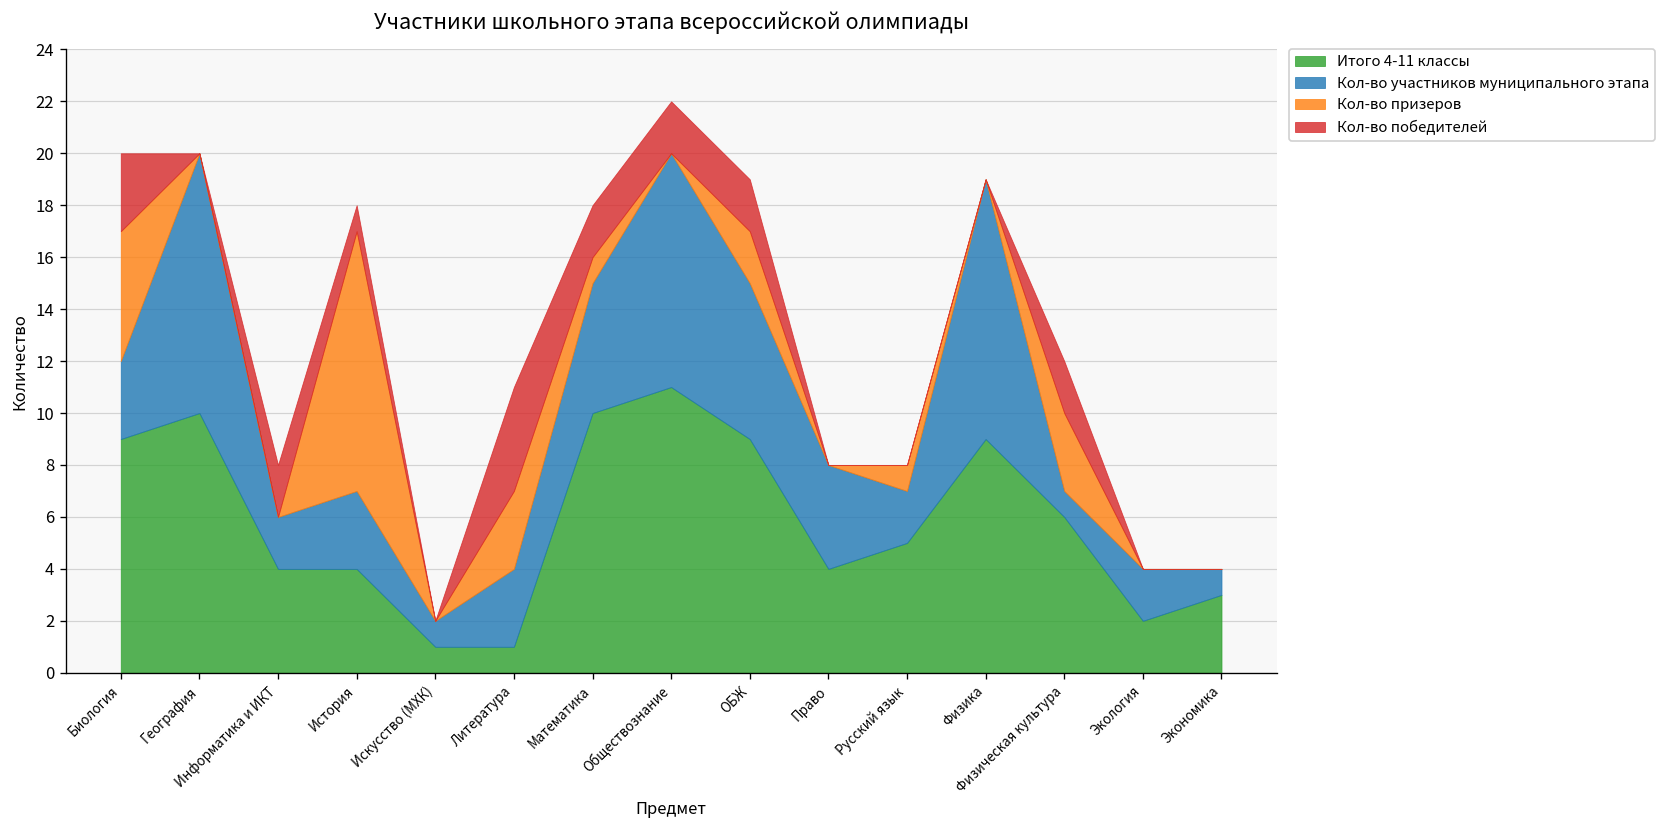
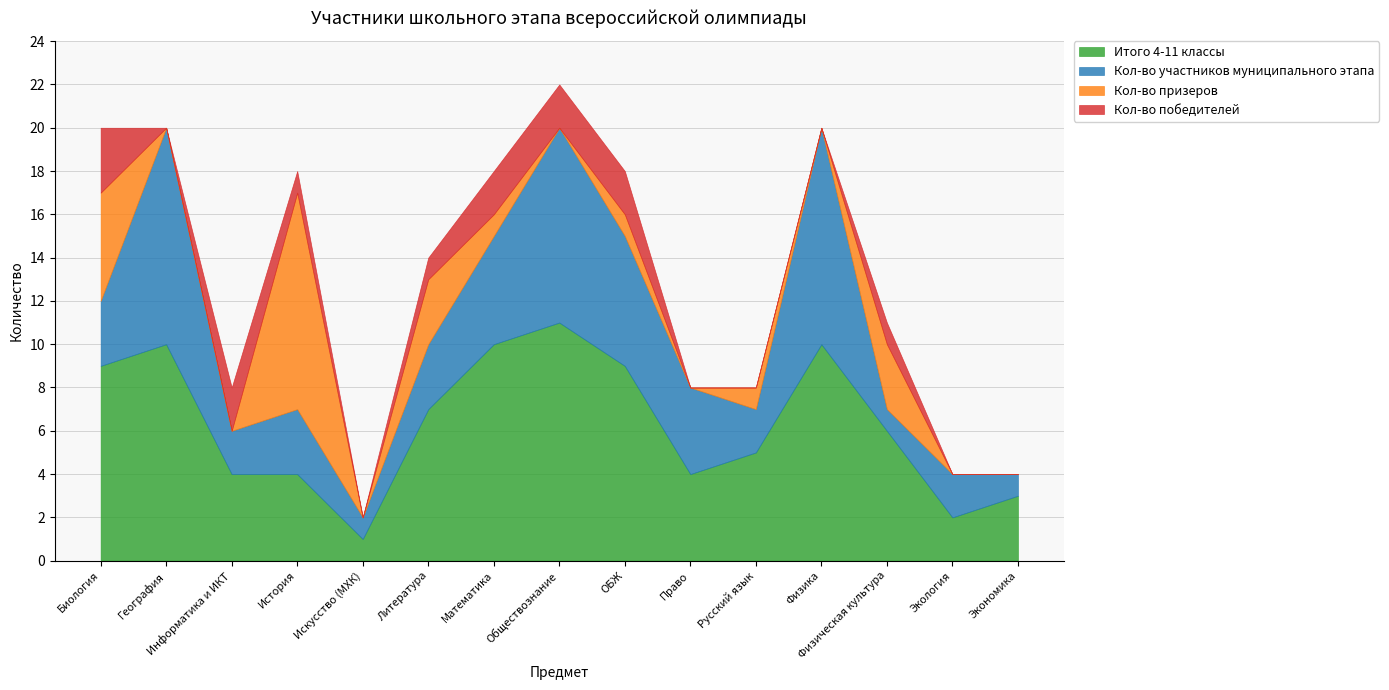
  {
    "Итого 4-11 классы": {
      "Биология": 9,
      "География": 10,
      "Информатика и ИКТ": 4,
      "История": 4,
      "Искусство (МХК)": 1,
-     "Литература": 1,
+     "Литература": 7,
      "Математика": 10,
      "Обществознание": 11,
      "ОБЖ": 9,
      "Право": 4,
      "Русский язык": 5,
-     "Физика": 9,
+     "Физика": 10,
      "Физическая культура": 6,
      "Экология": 2,
      "Экономика": 3
    },
    "Кол-во участников муниципального этапа": {
      "Биология": 3,
      "История": 3,
      "Литература": 3,
      "Математика": 5,
      "ОБЖ": 6,
      "Русский язык": 2,
      "Физическая культура": 1
    },
    "Кол-во призеров": {
      "Биология": 5,
      "История": 10,
      "Литература": 3,
      "Математика": 1,
-     "ОБЖ": 2,
+     "ОБЖ": 1,
      "Физическая культура": 3
    },
    "Кол-во победителей": {
      "Биология": 3,
      "Информатика и ИКТ": 2,
      "История": 1,
-     "Литература": 4,
+     "Литература": 1,
      "Математика": 2,
      "Обществознание": 2,
      "ОБЖ": 2,
-     "Физическая культура": 2
+     "Физическая культура": 1
    }
  }
